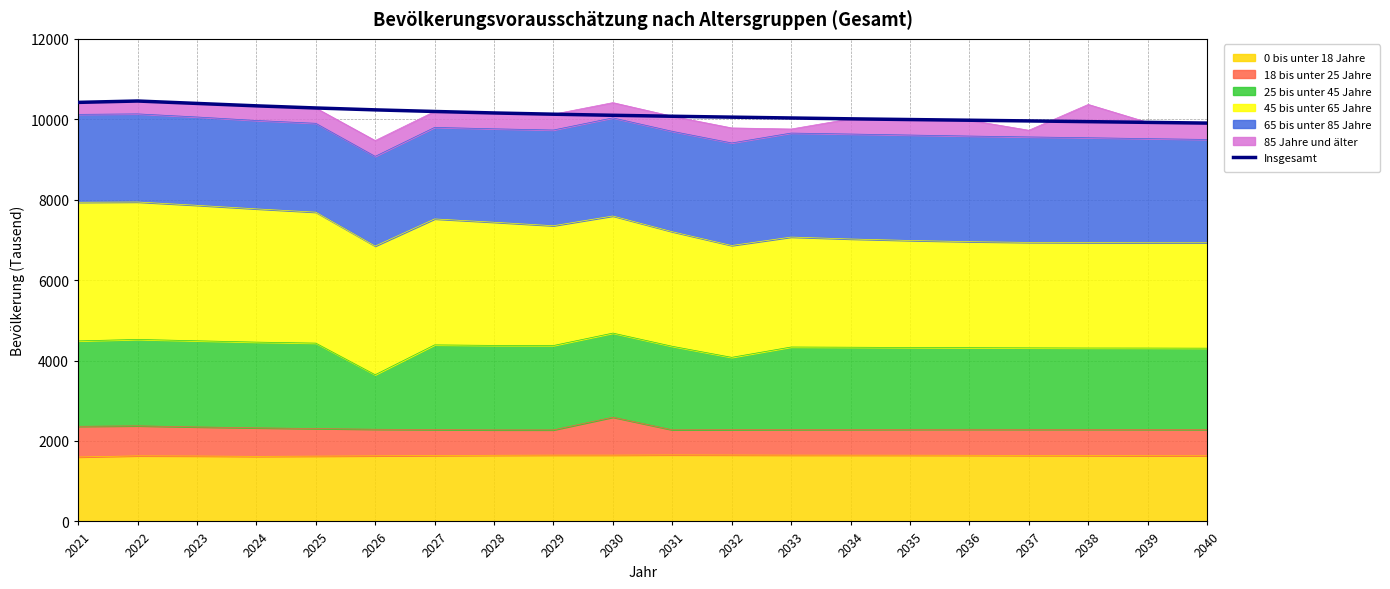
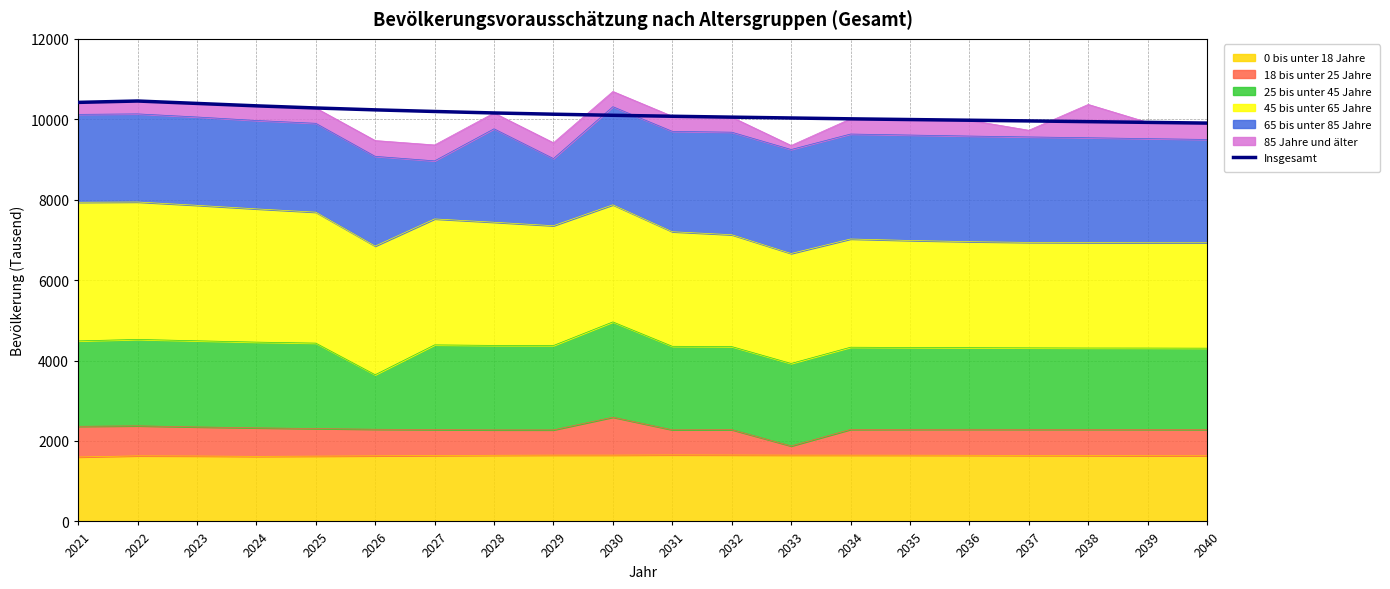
  {
    "18 bis unter 25 Jahre": {
      "2021": 800,
      "2022": 700,
      "2023": 700,
      "2024": 700,
      "2025": 700,
      "2026": 700,
      "2027": 600,
      "2028": 600,
      "2029": 600,
      "2030": 900,
      "2031": 600,
      "2032": 600,
-     "2033": 600,
+     "2033": 200,
      "2034": 600,
      "2035": 600,
      "2036": 600,
      "2037": 600,
      "2038": 700,
      "2039": 700,
      "2040": 700
    },
    "25 bis unter 45 Jahre": {
      "2021": 2100,
      "2022": 2100,
      "2023": 2100,
      "2024": 2100,
      "2025": 2100,
      "2026": 1400,
      "2027": 2100,
      "2028": 2100,
      "2029": 2100,
-     "2030": 2100,
+     "2030": 2400,
      "2031": 2100,
-     "2032": 1800,
+     "2032": 2100,
      "2033": 2100,
      "2034": 2000,
      "2035": 2000,
      "2036": 2000,
      "2037": 2000,
      "2038": 2000,
      "2039": 2000,
      "2040": 2000
    },
    "65 bis unter 85 Jahre": {
      "2021": 2200,
      "2022": 2200,
      "2023": 2200,
      "2024": 2200,
      "2025": 2200,
      "2026": 2200,
-     "2027": 2300,
+     "2027": 1400,
      "2028": 2300,
-     "2029": 2400,
+     "2029": 1700,
      "2030": 2400,
      "2031": 2500,
      "2032": 2600,
      "2033": 2600,
      "2034": 2600,
      "2035": 2600,
      "2036": 2600,
      "2037": 2600,
      "2038": 2600,
      "2039": 2600,
      "2040": 2600
    },
    "85 Jahre und älter": {
      "2026": 400,
      "2030": 400,
      "2033": 100,
      "2037": 200,
      "2038": 800
    },
    "Insgesamt": {
      "2026": 10200,
      "2030": 10100,
      "2033": 10000,
      "2037": 10000,
      "2038": 9900
    }
  }
